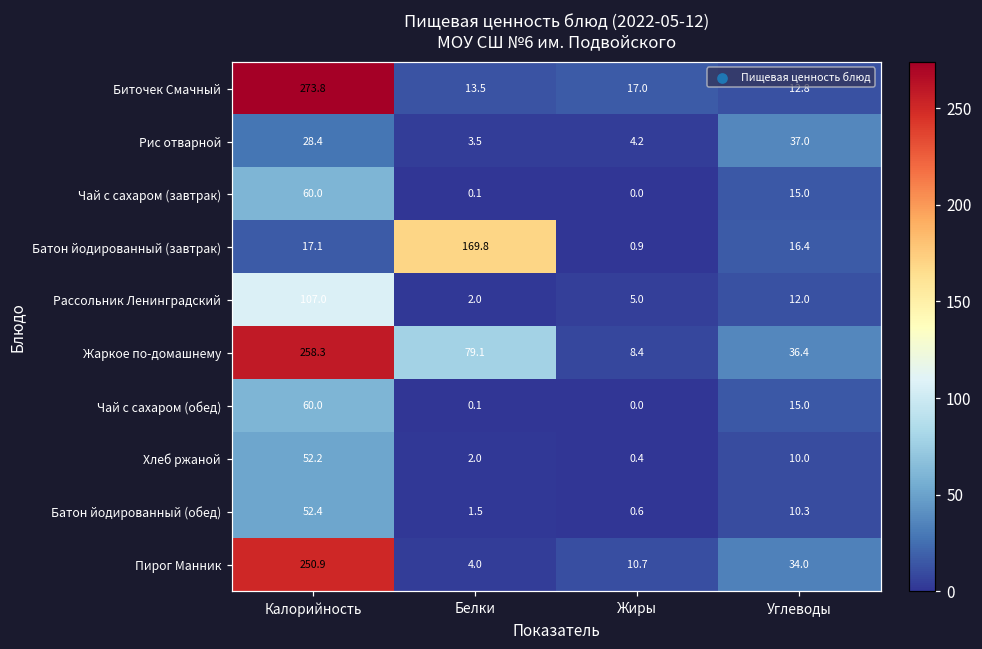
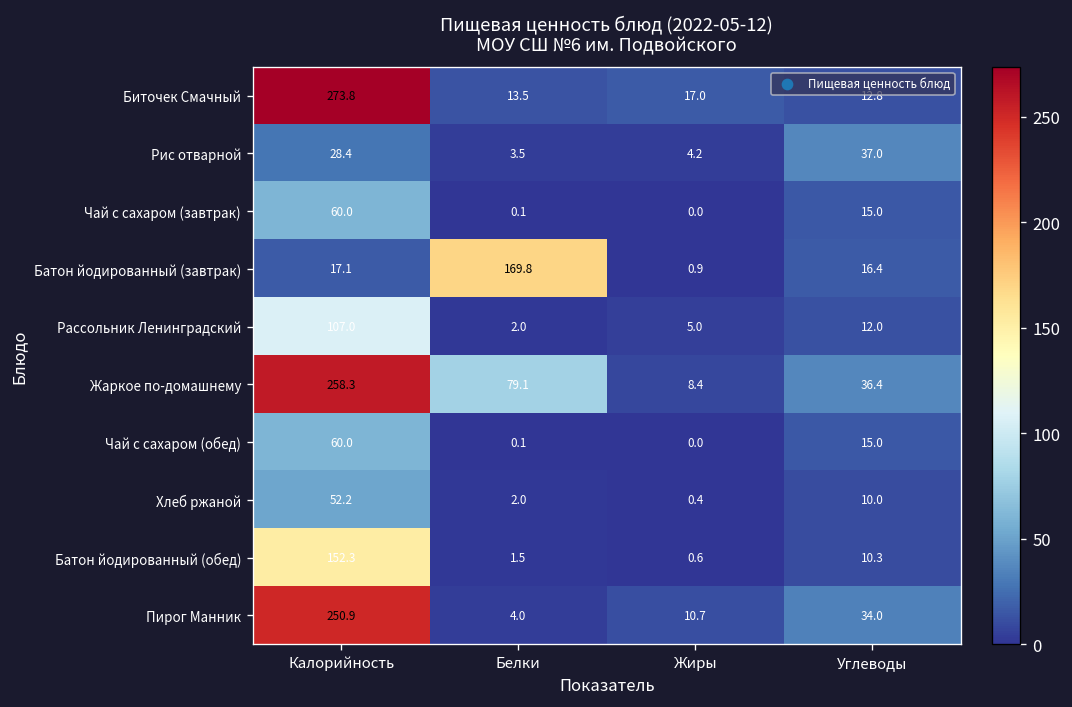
  {
    "Биточек Смачный": {
      "Калорийность": 273.8,
      "Белки": 13.5,
      "Жиры": 17.0
    },
    "Рис отварной": {
      "Калорийность": 28.4,
      "Белки": 3.5,
      "Жиры": 4.2,
      "Углеводы": 37.0
    },
    "Чай с сахаром (завтрак)": {
      "Калорийность": 60.0,
      "Белки": 0.1,
      "Жиры": 0.0,
      "Углеводы": 15.0
    },
    "Батон йодированный (завтрак)": {
      "Калорийность": 17.1,
      "Белки": 169.8,
      "Жиры": 0.9,
      "Углеводы": 16.4
    },
    "Рассольник Ленинградский": {
      "Белки": 2.0,
      "Жиры": 5.0,
      "Углеводы": 12.0
    },
    "Жаркое по-домашнему": {
      "Калорийность": 258.3,
      "Белки": 79.1,
      "Жиры": 8.4,
      "Углеводы": 36.4
    },
    "Чай с сахаром (обед)": {
      "Калорийность": 60.0,
      "Белки": 0.1,
      "Жиры": 0.0,
      "Углеводы": 15.0
    },
    "Хлеб ржаной": {
      "Калорийность": 52.2,
      "Белки": 2.0,
      "Жиры": 0.4,
      "Углеводы": 10.0
    },
    "Батон йодированный (обед)": {
-     "Калорийность": 52.4,
+     "Калорийность": 152.3,
      "Белки": 1.5,
      "Жиры": 0.6,
      "Углеводы": 10.3
    },
    "Пирог Манник": {
      "Калорийность": 250.9,
      "Белки": 4.0,
      "Жиры": 10.7,
      "Углеводы": 34.0
    }
  }
